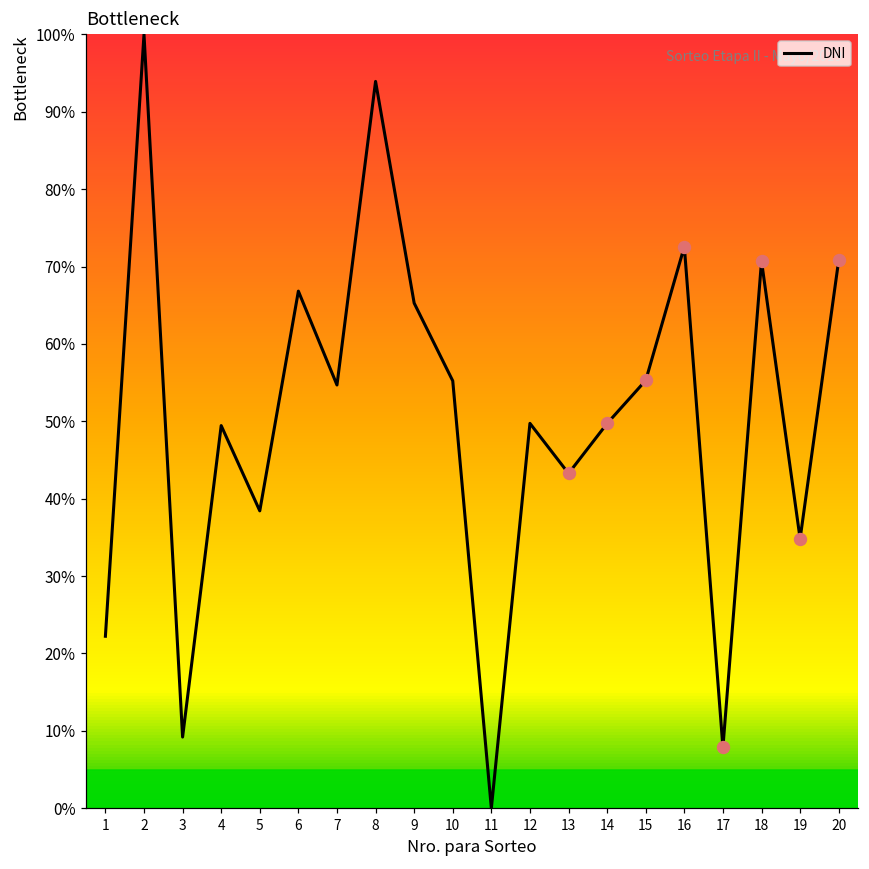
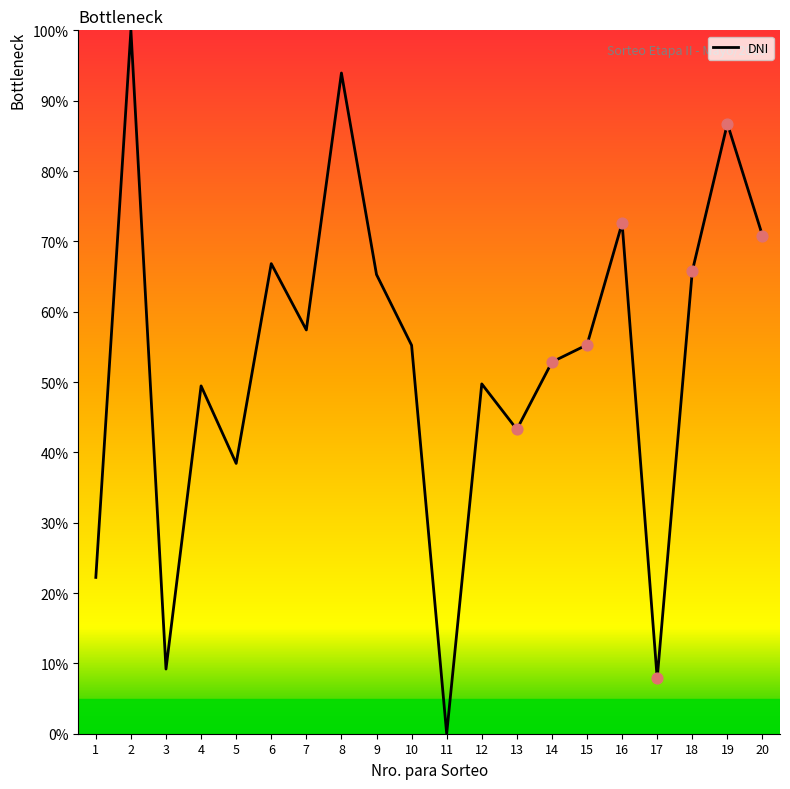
  {
    "DNI": {
      "1": "22%",
      "2": "100%",
      "3": "9%",
      "4": "49%",
      "5": "38%",
      "6": "67%",
-     "7": "55%",
+     "7": "57%",
      "8": "94%",
      "9": "65%",
      "10": "55%",
      "12": "50%",
-     "14": "50%",
-     "18": "71%",
-     "19": "35%"
+     "14": "53%",
+     "18": "66%",
+     "19": "87%"
    }
  }
